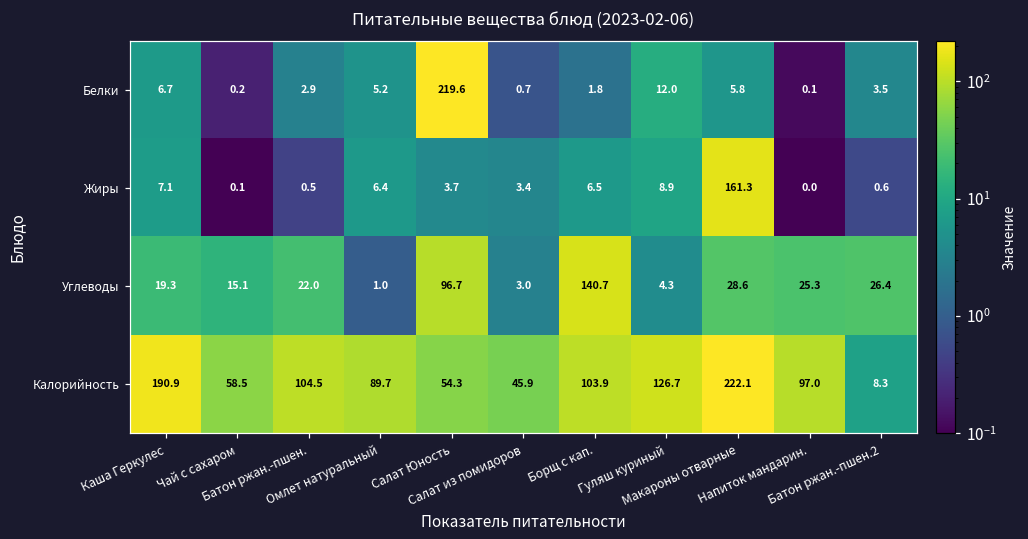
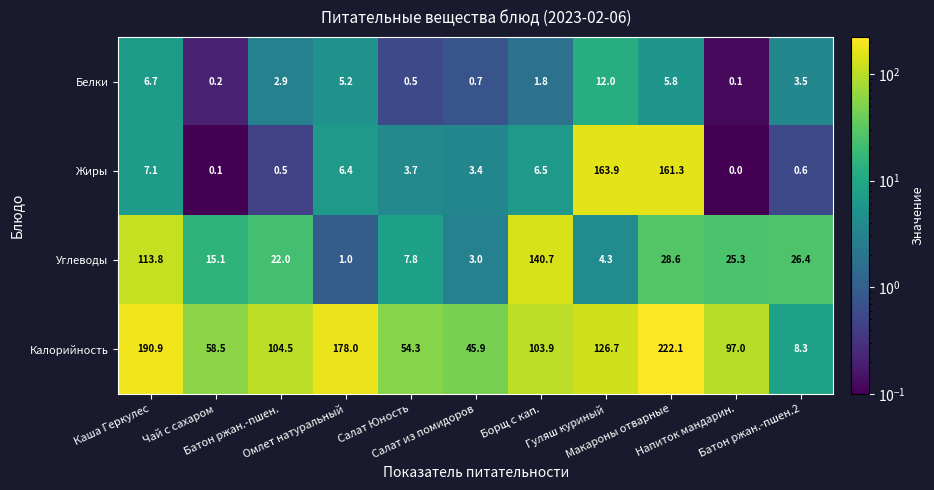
  {
    "Белки": {
      "Каша Геркулес": 6.7,
      "Чай с сахаром": 0.2,
      "Батон ржан.-пшен.": 2.9,
      "Омлет натуральный": 5.2,
-     "Салат Юность": 219.6,
+     "Салат Юность": 0.5,
      "Салат из помидоров": 0.7,
      "Борщ с кап.": 1.8,
      "Гуляш куриный": 12.0,
      "Макароны отварные": 5.8,
      "Напиток мандарин.": 0.1,
      "Батон ржан.-пшен.2": 3.5
    },
    "Жиры": {
      "Каша Геркулес": 7.1,
      "Чай с сахаром": 0.1,
      "Батон ржан.-пшен.": 0.5,
      "Омлет натуральный": 6.4,
      "Салат Юность": 3.7,
      "Салат из помидоров": 3.4,
      "Борщ с кап.": 6.5,
-     "Гуляш куриный": 8.9,
+     "Гуляш куриный": 163.9,
      "Макароны отварные": 161.3,
      "Напиток мандарин.": 0.0,
      "Батон ржан.-пшен.2": 0.6
    },
    "Углеводы": {
-     "Каша Геркулес": 19.3,
+     "Каша Геркулес": 113.8,
      "Чай с сахаром": 15.1,
      "Батон ржан.-пшен.": 22.0,
      "Омлет натуральный": 1.0,
-     "Салат Юность": 96.7,
+     "Салат Юность": 7.8,
      "Салат из помидоров": 3.0,
      "Борщ с кап.": 140.7,
      "Гуляш куриный": 4.3,
      "Макароны отварные": 28.6,
      "Напиток мандарин.": 25.3,
      "Батон ржан.-пшен.2": 26.4
    },
    "Калорийность": {
      "Каша Геркулес": 190.9,
      "Чай с сахаром": 58.5,
      "Батон ржан.-пшен.": 104.5,
-     "Омлет натуральный": 89.7,
+     "Омлет натуральный": 178.0,
      "Салат Юность": 54.3,
      "Салат из помидоров": 45.9,
      "Борщ с кап.": 103.9,
      "Гуляш куриный": 126.7,
      "Макароны отварные": 222.1,
      "Напиток мандарин.": 97.0,
      "Батон ржан.-пшен.2": 8.3
    }
  }
